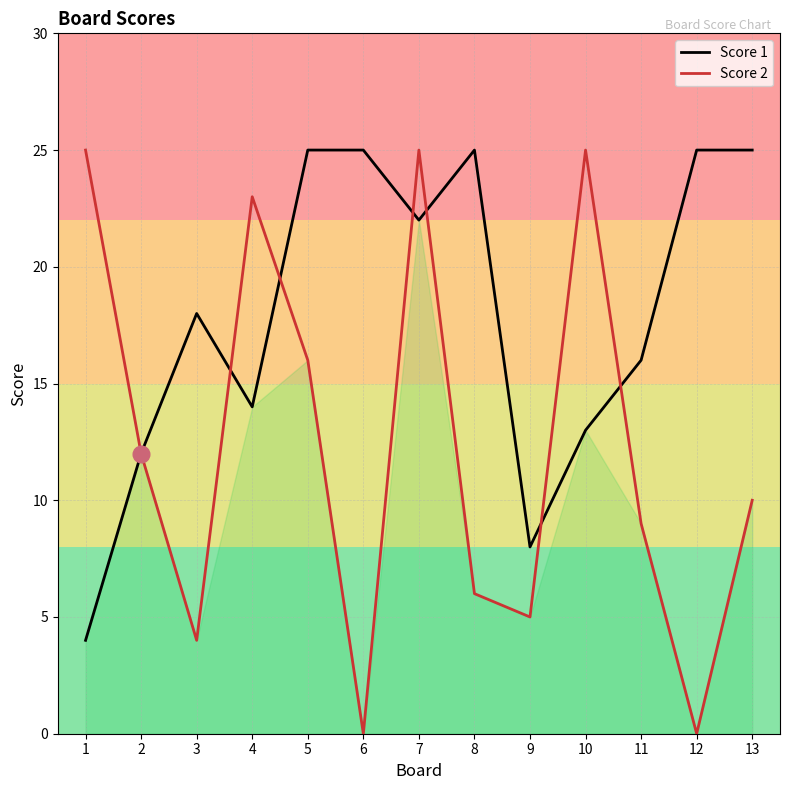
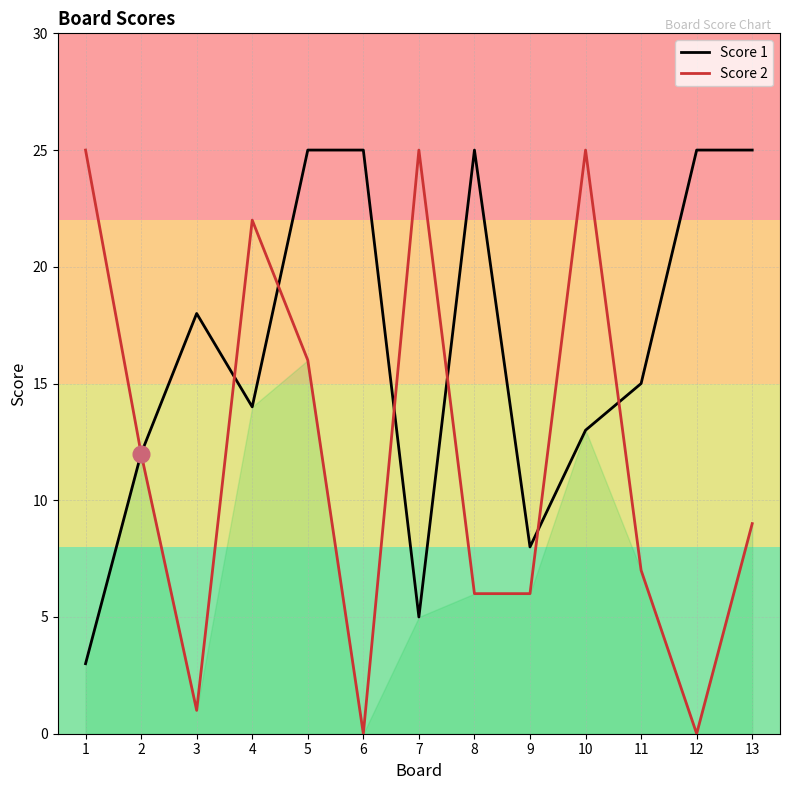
  {
    "Score 1": {
-     "1": 4,
+     "1": 3,
      "3": 18,
      "5": 25,
      "6": 25,
-     "7": 22,
+     "7": 5,
      "8": 25,
      "9": 8,
-     "11": 16,
+     "11": 15,
      "12": 25,
      "13": 25
    },
    "Score 2": {
      "1": 25,
-     "3": 4,
-     "4": 23,
+     "3": 1,
+     "4": 22,
      "7": 25,
-     "9": 5,
+     "9": 6,
      "10": 25,
-     "11": 9,
-     "13": 10
+     "11": 7,
+     "13": 9
    }
  }
